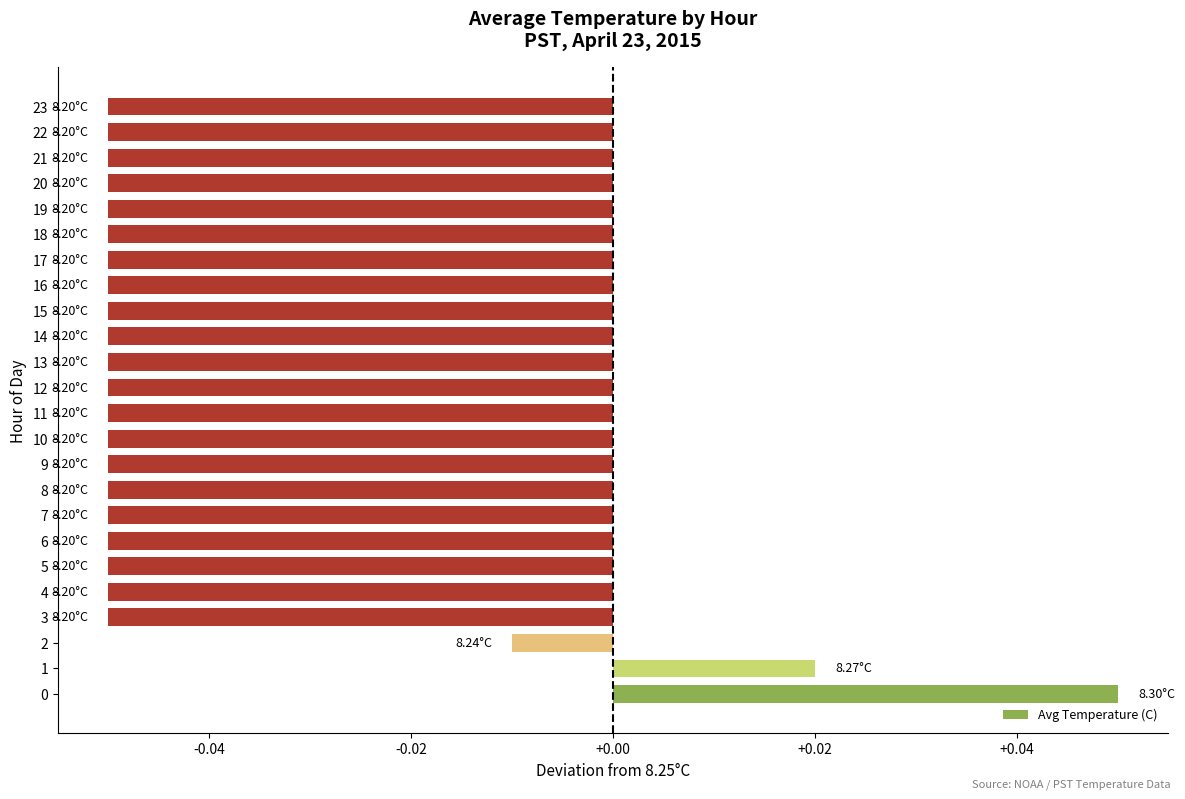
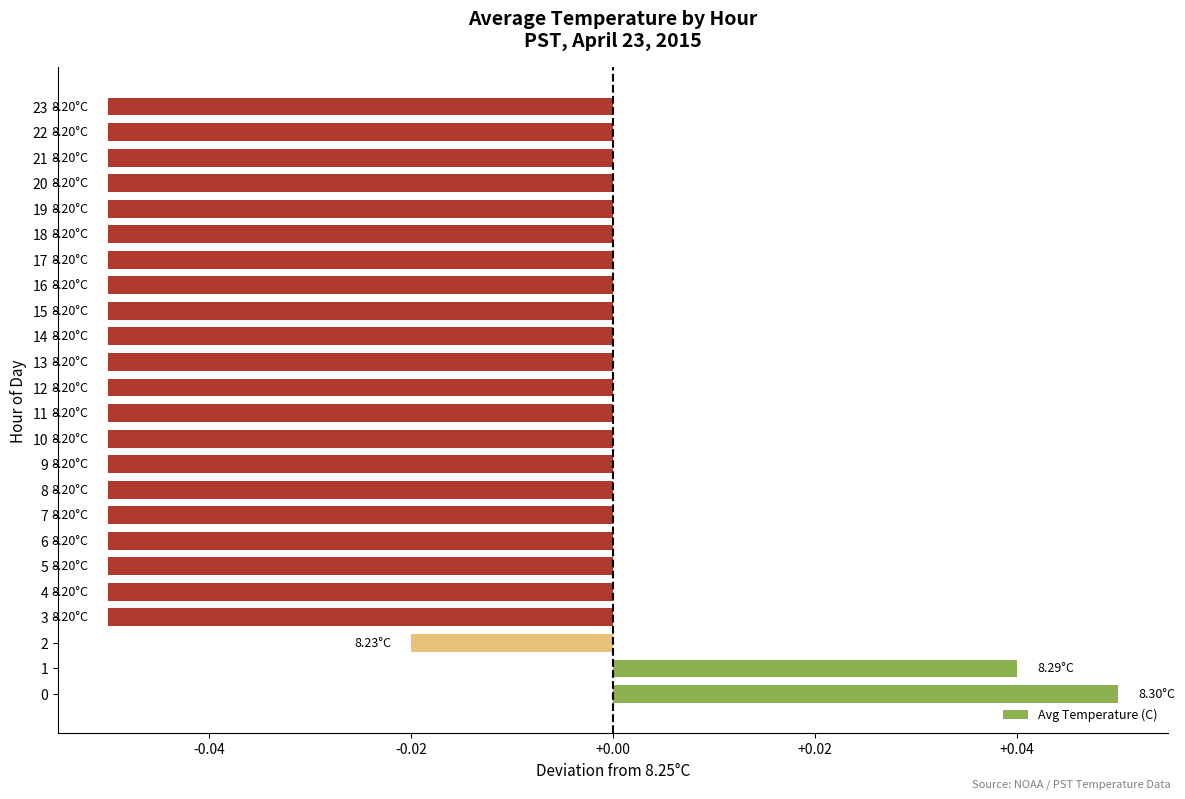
  {
-   "2": "8.24°C",
-   "1": "8.27°C"
+   "2": "8.23°C",
+   "1": "8.29°C"
  }
